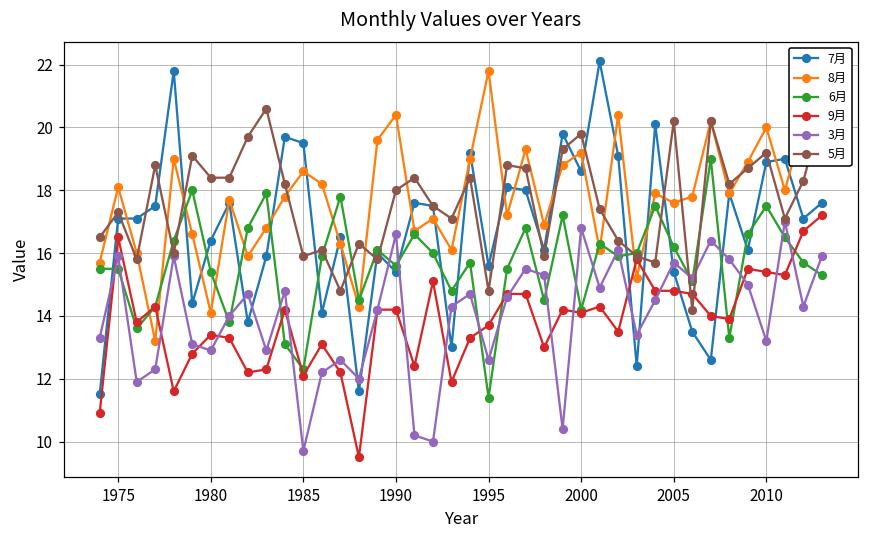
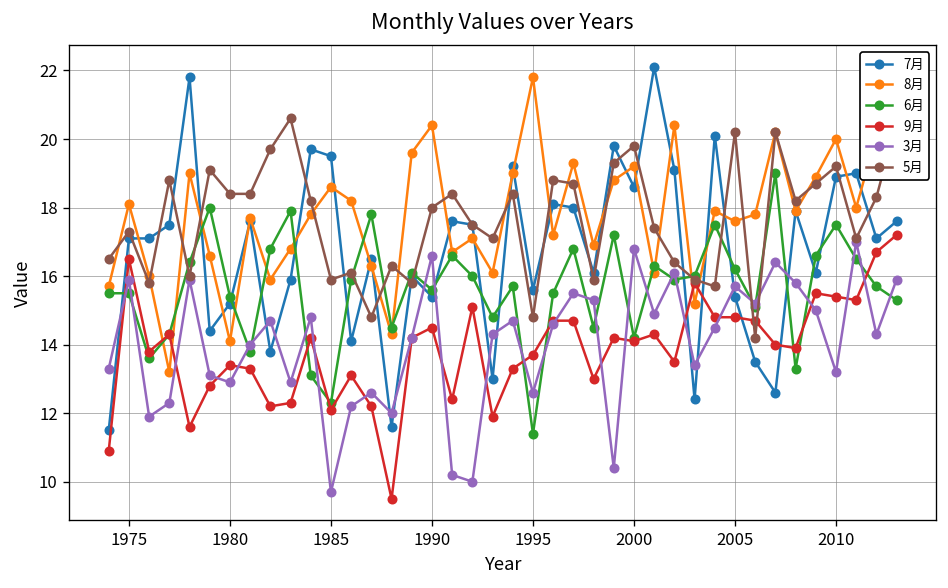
  {
    "7月": {
      "1975": 17.1,
-     "1980": 16.4,
+     "1980": 15.2,
      "1985": 19.5,
      "1990": 15.4,
      "1995": 15.6,
      "2000": 18.6,
      "2005": 15.4,
      "2010": 18.9
    },
    "8月": {
      "1975": 18.1,
      "1980": 14.1,
      "1985": 18.6,
      "1990": 20.4,
      "1995": 21.8,
      "2000": 19.2,
      "2005": 17.6,
      "2010": 20.0
    },
    "6月": {
      "1975": 15.5,
      "1980": 15.4,
      "1985": 12.3,
      "1990": 15.6,
      "1995": 11.4,
      "2000": 14.2,
      "2005": 16.2,
      "2010": 17.5
    },
    "9月": {
      "1975": 16.5,
      "1980": 13.4,
      "1985": 12.1,
-     "1990": 14.2,
+     "1990": 14.5,
      "1995": 13.7,
      "2000": 14.1,
      "2005": 14.8,
      "2010": 15.4
    },
    "3月": {
      "1975": 15.9,
      "1980": 12.9,
      "1985": 9.7,
      "1990": 16.6,
      "1995": 12.6,
      "2000": 16.8,
      "2005": 15.7,
      "2010": 13.2
    },
    "5月": {
      "1975": 17.3,
      "1980": 18.4,
      "1985": 15.9,
      "1990": 18.0,
      "1995": 14.8,
      "2000": 19.8,
      "2005": 20.2,
      "2010": 19.2
    }
  }
